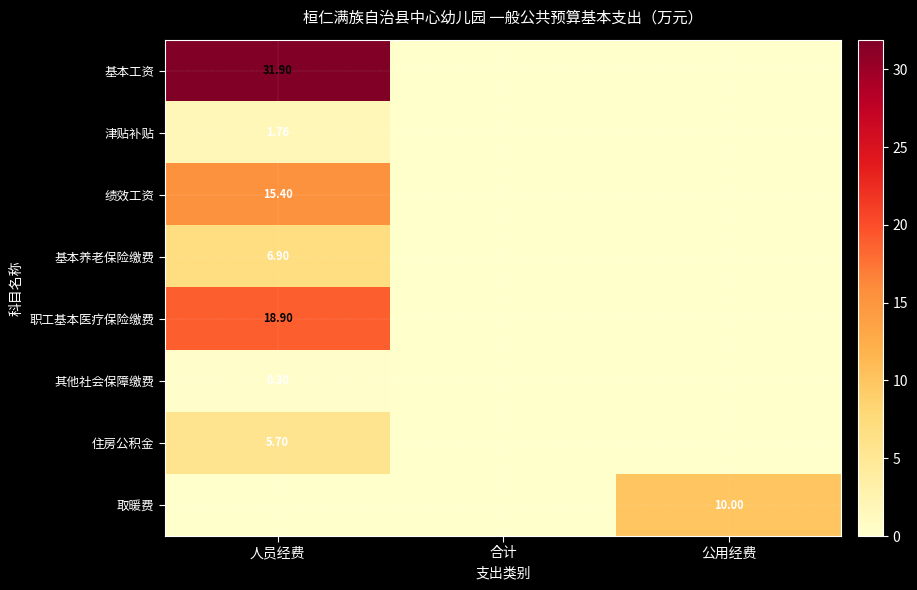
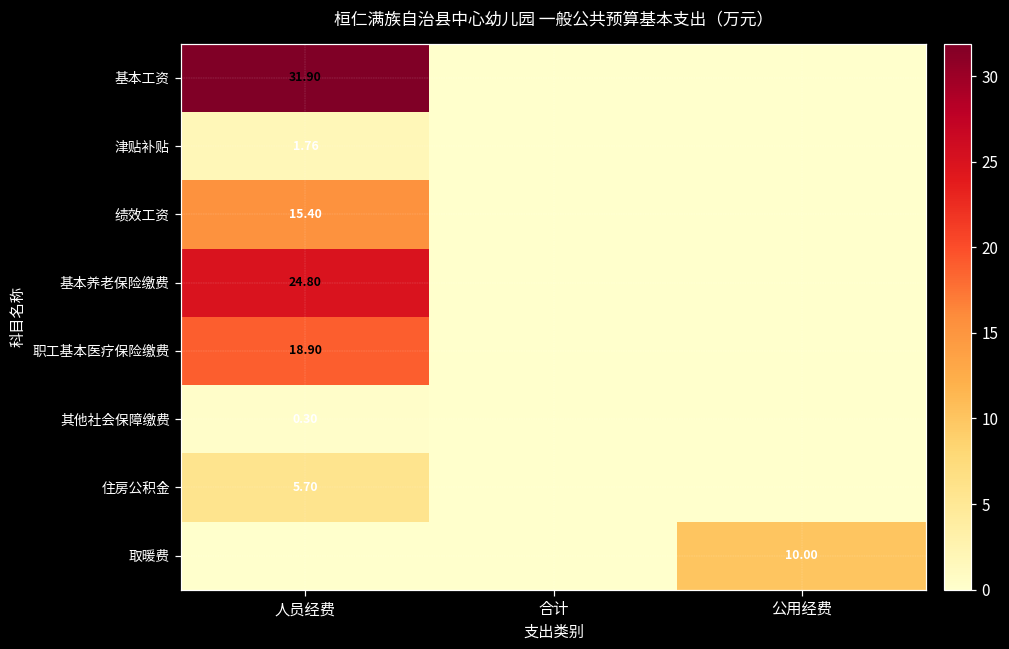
  {
    "基本工资": {
      "人员经费": 31.90
    },
    "津贴补贴": {
      "人员经费": 1.76
    },
    "绩效工资": {
      "人员经费": 15.40
    },
    "基本养老保险缴费": {
-     "人员经费": 6.90
+     "人员经费": 24.80
    },
    "职工基本医疗保险缴费": {
      "人员经费": 18.90
    },
    "其他社会保障缴费": {
      "人员经费": 0.30
    },
    "住房公积金": {
      "人员经费": 5.70
    },
    "取暖费": {
      "公用经费": 10.00
    }
  }
